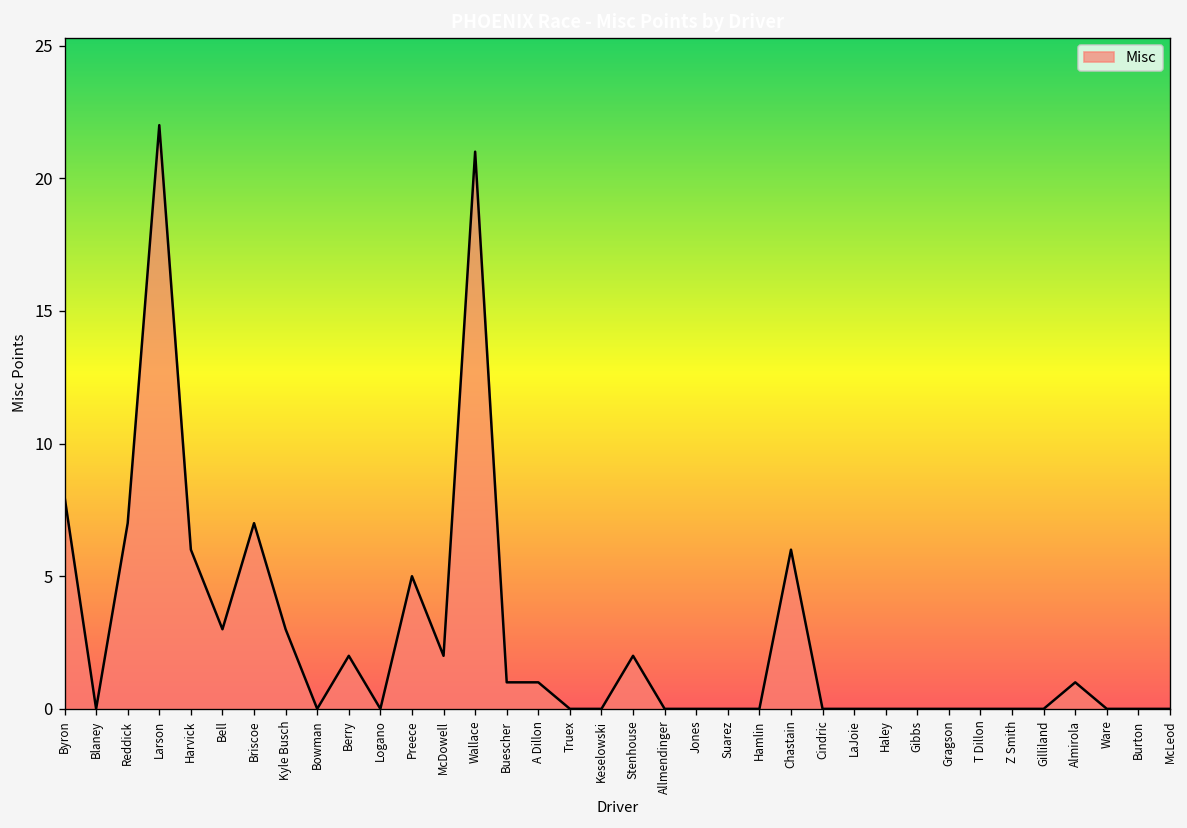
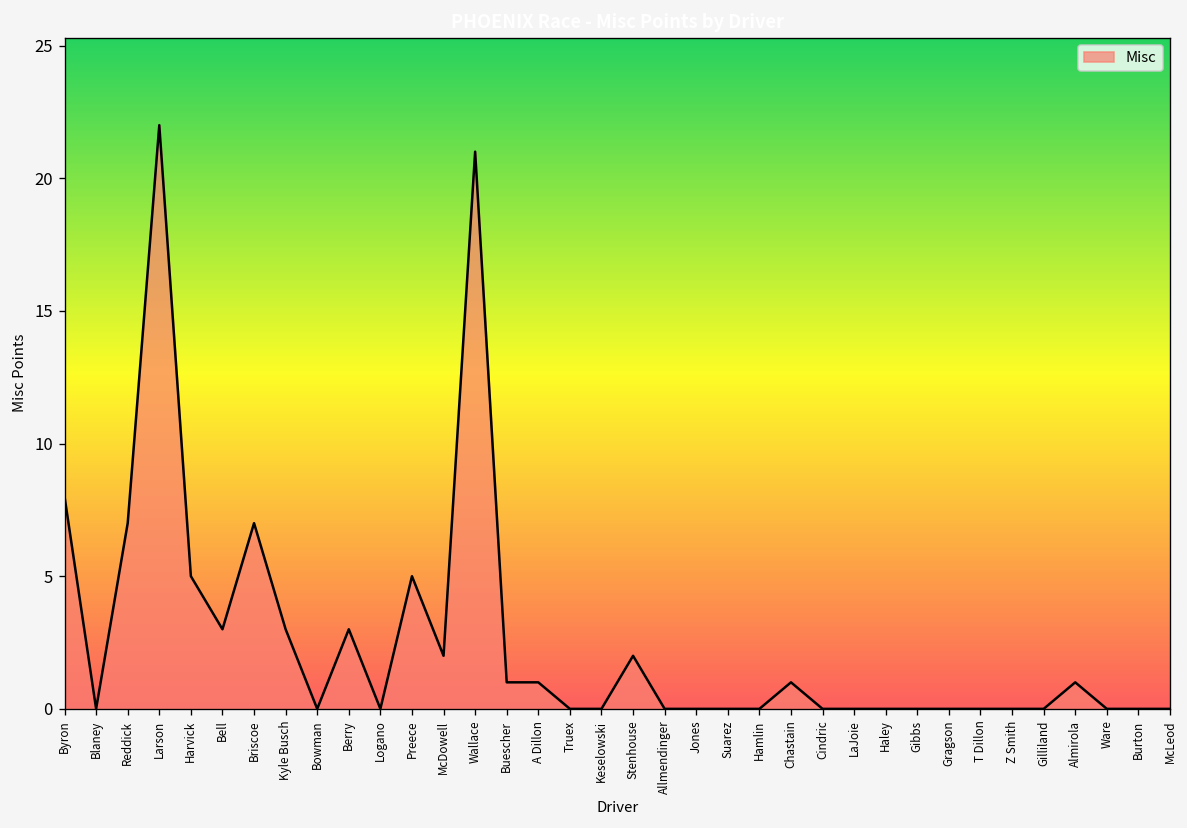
  {
    "Byron": 8,
    "Blaney": 0,
    "Reddick": 7,
    "Larson": 22,
-   "Harvick": 6,
+   "Harvick": 5,
    "Bell": 3,
    "Briscoe": 7,
    "Kyle Busch": 3,
    "Bowman": 0,
-   "Berry": 2,
+   "Berry": 3,
    "Logano": 0,
    "Preece": 5,
    "McDowell": 2,
    "Wallace": 21,
    "Buescher": 1,
    "A Dillon": 1,
    "Truex": 0,
    "Keselowski": 0,
    "Stenhouse": 2,
    "Allmendinger": 0,
    "Jones": 0,
    "Suarez": 0,
    "Hamlin": 0,
-   "Chastain": 6,
+   "Chastain": 1,
    "Cindric": 0,
    "LaJoie": 0,
    "Haley": 0,
    "Gibbs": 0,
    "Gragson": 0,
    "T Dillon": 0,
    "Z Smith": 0,
    "Gilliland": 0,
    "Almirola": 1,
    "Ware": 0,
    "Burton": 0,
    "McLeod": 0
  }
